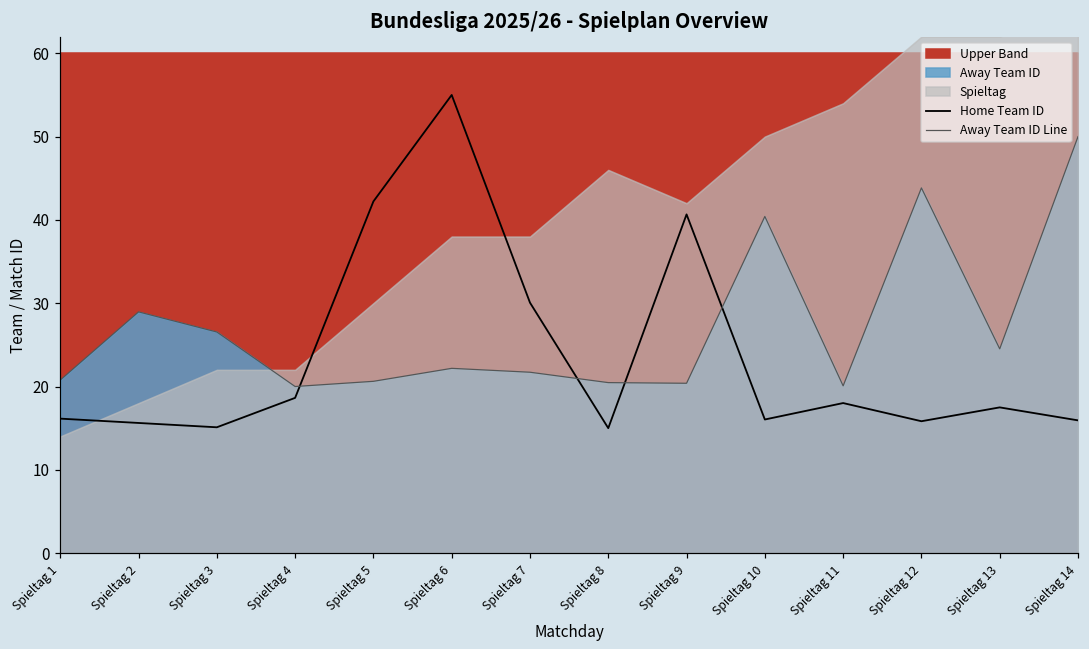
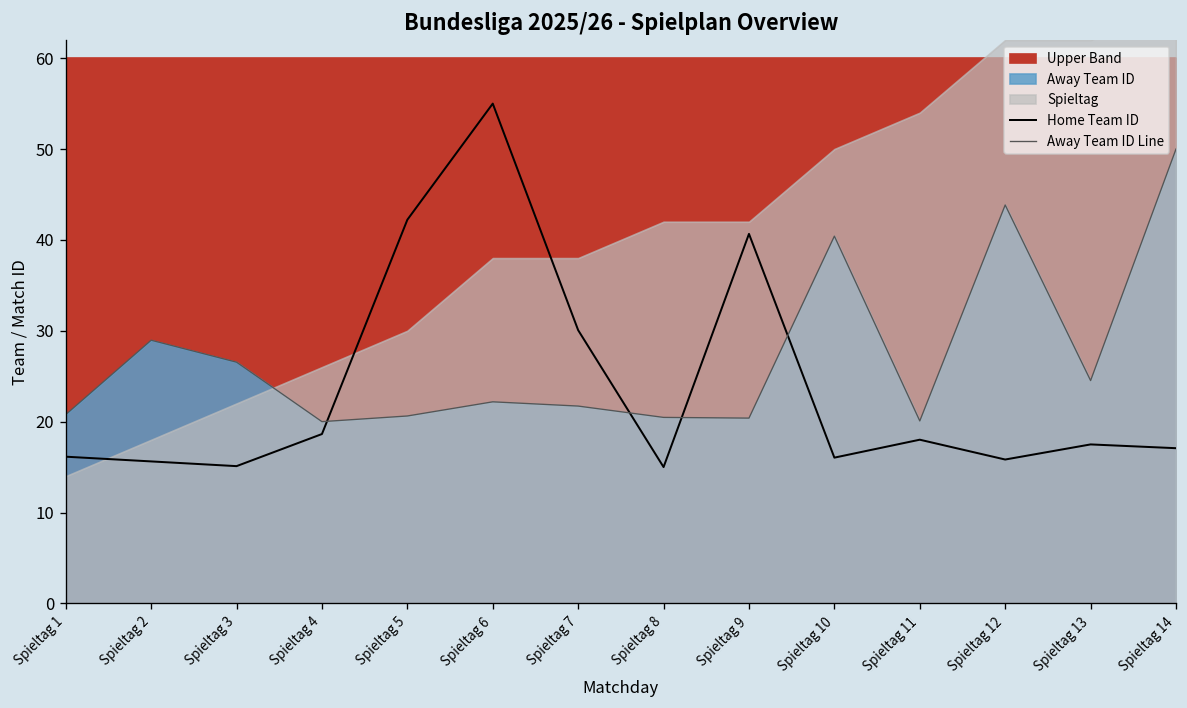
  {
    "Home Team ID": {
      "Spieltag 1": 16,
      "Spieltag 2": 16,
      "Spieltag 3": 15,
      "Spieltag 4": 19,
      "Spieltag 5": 42,
      "Spieltag 6": 55,
      "Spieltag 7": 30,
      "Spieltag 8": 15,
      "Spieltag 9": 41,
      "Spieltag 10": 16,
      "Spieltag 11": 18,
      "Spieltag 12": 16,
      "Spieltag 13": 17,
-     "Spieltag 14": 16
+     "Spieltag 14": 17
    },
    "Upper Band": {
      "Spieltag 1": 60,
      "Spieltag 2": 60,
      "Spieltag 3": 60,
      "Spieltag 4": 60,
      "Spieltag 5": 60,
      "Spieltag 6": 60,
      "Spieltag 7": 60,
      "Spieltag 8": 60,
      "Spieltag 9": 60,
      "Spieltag 10": 60,
      "Spieltag 11": 60,
      "Spieltag 14": 60
    },
    "Away Team ID": {
      "Spieltag 1": 21,
      "Spieltag 2": 29,
      "Spieltag 3": 27,
      "Spieltag 4": 20,
      "Spieltag 5": 21,
      "Spieltag 6": 22,
      "Spieltag 7": 22,
      "Spieltag 8": 20,
      "Spieltag 9": 20,
      "Spieltag 10": 40,
      "Spieltag 11": 20,
      "Spieltag 12": 44,
      "Spieltag 13": 25,
      "Spieltag 14": 50
    },
    "Spieltag": {
      "Spieltag 1": 14,
      "Spieltag 2": 18,
      "Spieltag 3": 22,
-     "Spieltag 4": 22,
+     "Spieltag 4": 26,
      "Spieltag 5": 30,
      "Spieltag 6": 38,
      "Spieltag 7": 38,
-     "Spieltag 8": 46,
+     "Spieltag 8": 42,
      "Spieltag 9": 42,
      "Spieltag 10": 50,
      "Spieltag 11": 54,
      "Spieltag 12": 62,
      "Spieltag 13": 62
    }
  }
